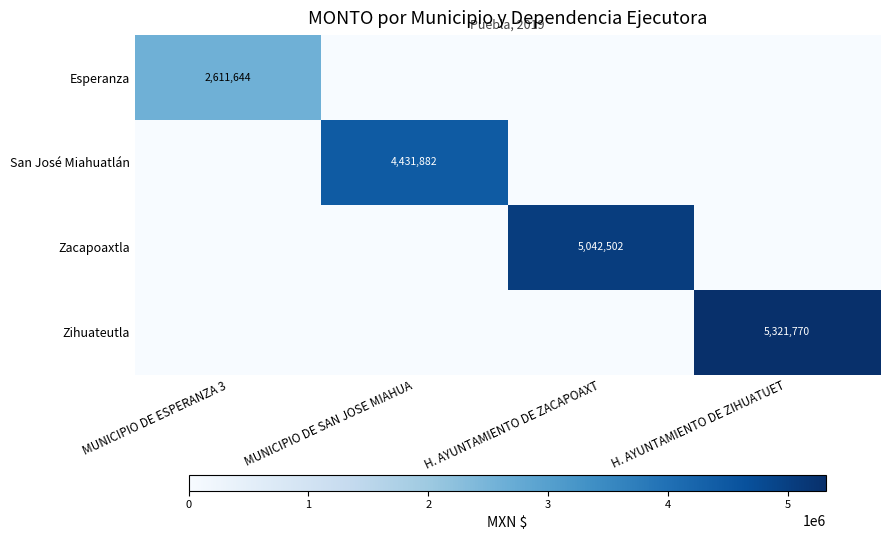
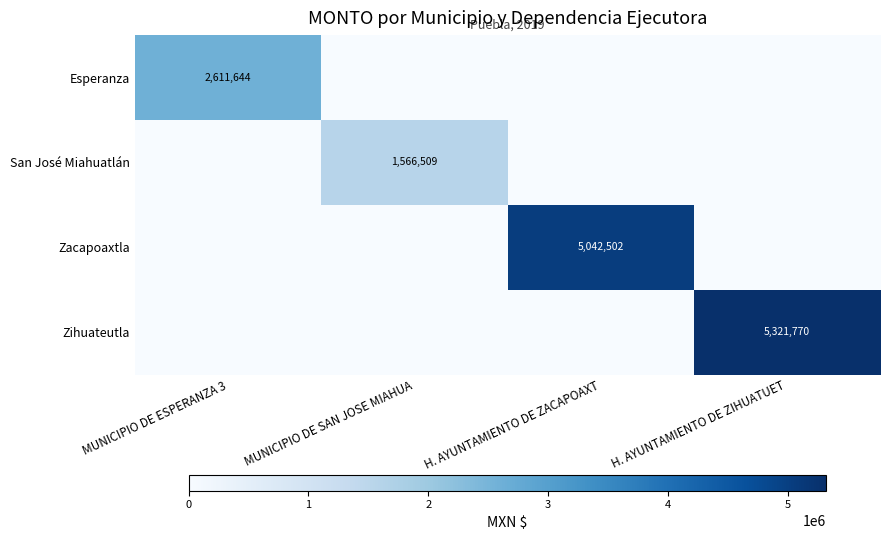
  {
    "Esperanza": {
      "MUNICIPIO DE ESPERANZA 3": "2,611,644"
    },
    "San José Miahuatlán": {
-     "MUNICIPIO DE SAN JOSE MIAHUA": "4,431,882"
+     "MUNICIPIO DE SAN JOSE MIAHUA": "1,566,509"
    },
    "Zacapoaxtla": {
      "H. AYUNTAMIENTO DE ZACAPOAXT": "5,042,502"
    },
    "Zihuateutla": {
      "H. AYUNTAMIENTO DE ZIHUATUET": "5,321,770"
    }
  }
